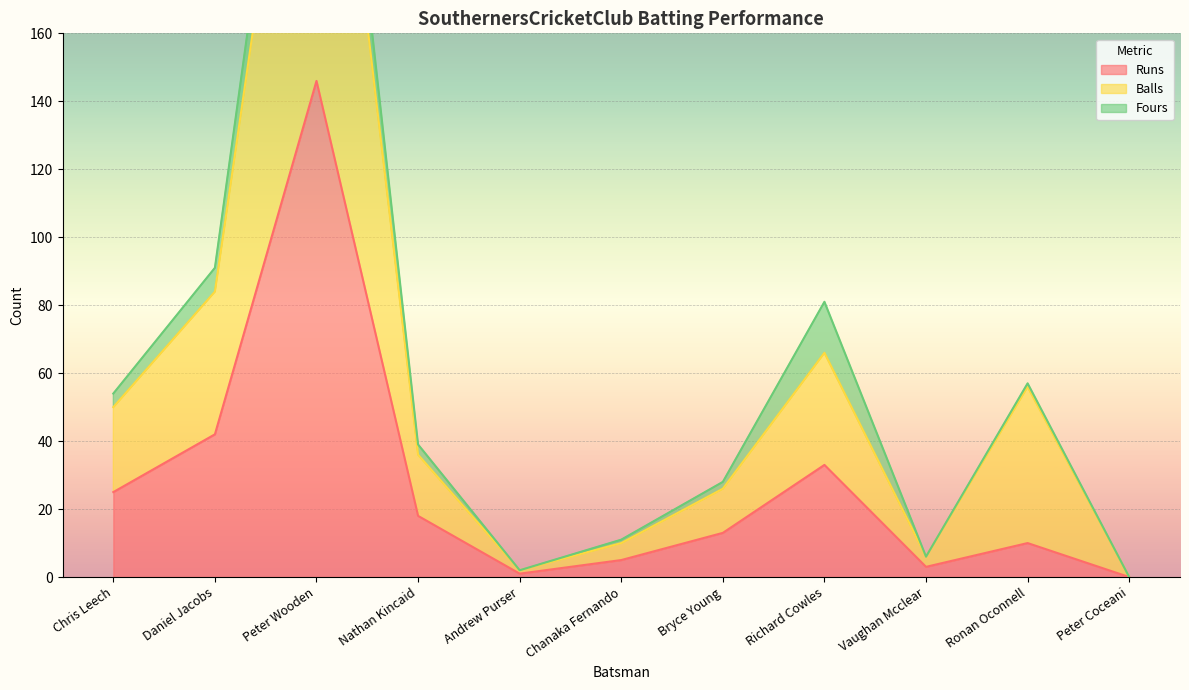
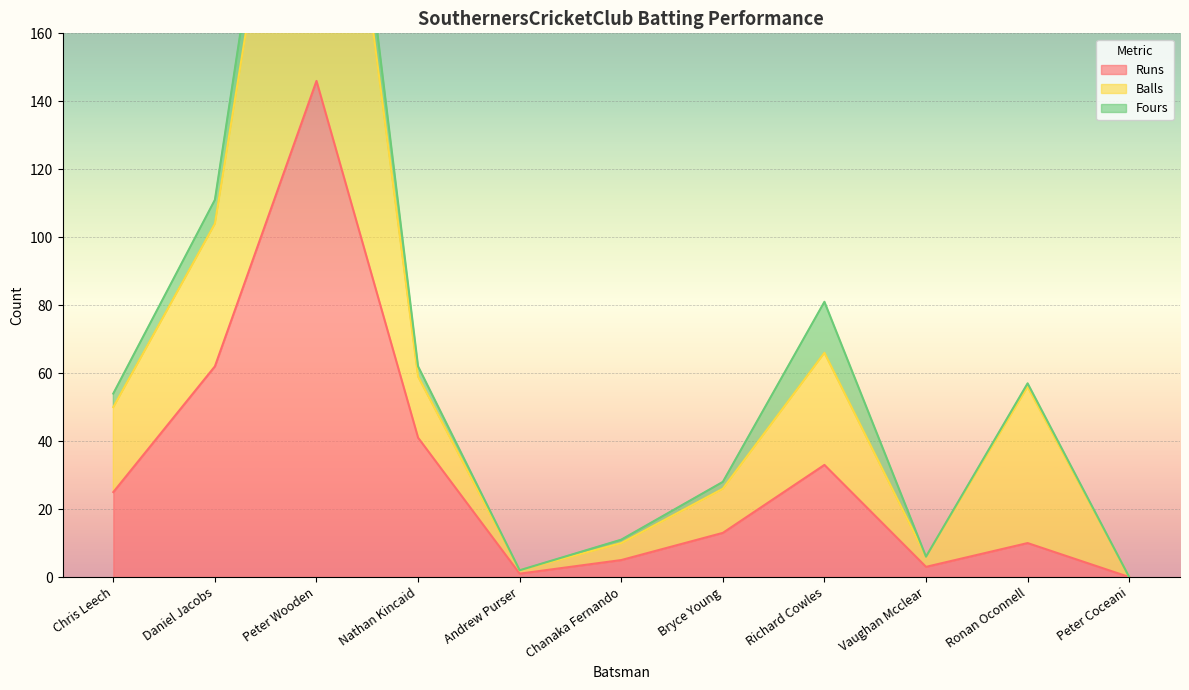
  {
    "Runs": {
      "Chris Leech": 25,
-     "Daniel Jacobs": 42,
+     "Daniel Jacobs": 62,
      "Peter Wooden": 146,
-     "Nathan Kincaid": 18,
+     "Nathan Kincaid": 41,
      "Andrew Purser": 1,
      "Chanaka Fernando": 5,
      "Bryce Young": 13,
      "Richard Cowles": 33,
      "Vaughan Mcclear": 3,
      "Ronan Oconnell": 10
    },
    "Balls": {
      "Chris Leech": 25,
      "Daniel Jacobs": 42,
      "Nathan Kincaid": 18,
      "Chanaka Fernando": 5,
      "Bryce Young": 13,
      "Richard Cowles": 33,
      "Ronan Oconnell": 46
    },
    "Fours": {
      "Chris Leech": 4,
      "Daniel Jacobs": 7,
      "Nathan Kincaid": 3,
      "Chanaka Fernando": 1,
      "Bryce Young": 2,
      "Richard Cowles": 15,
      "Ronan Oconnell": 1
    }
  }
